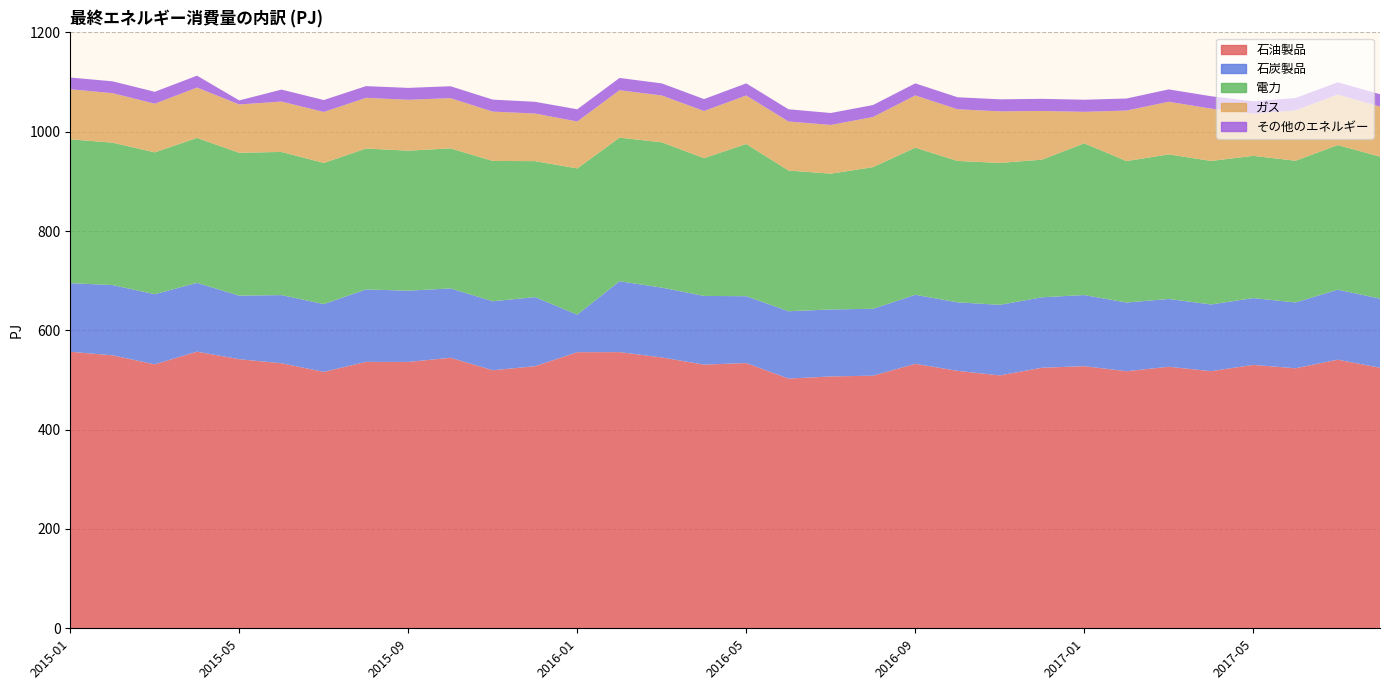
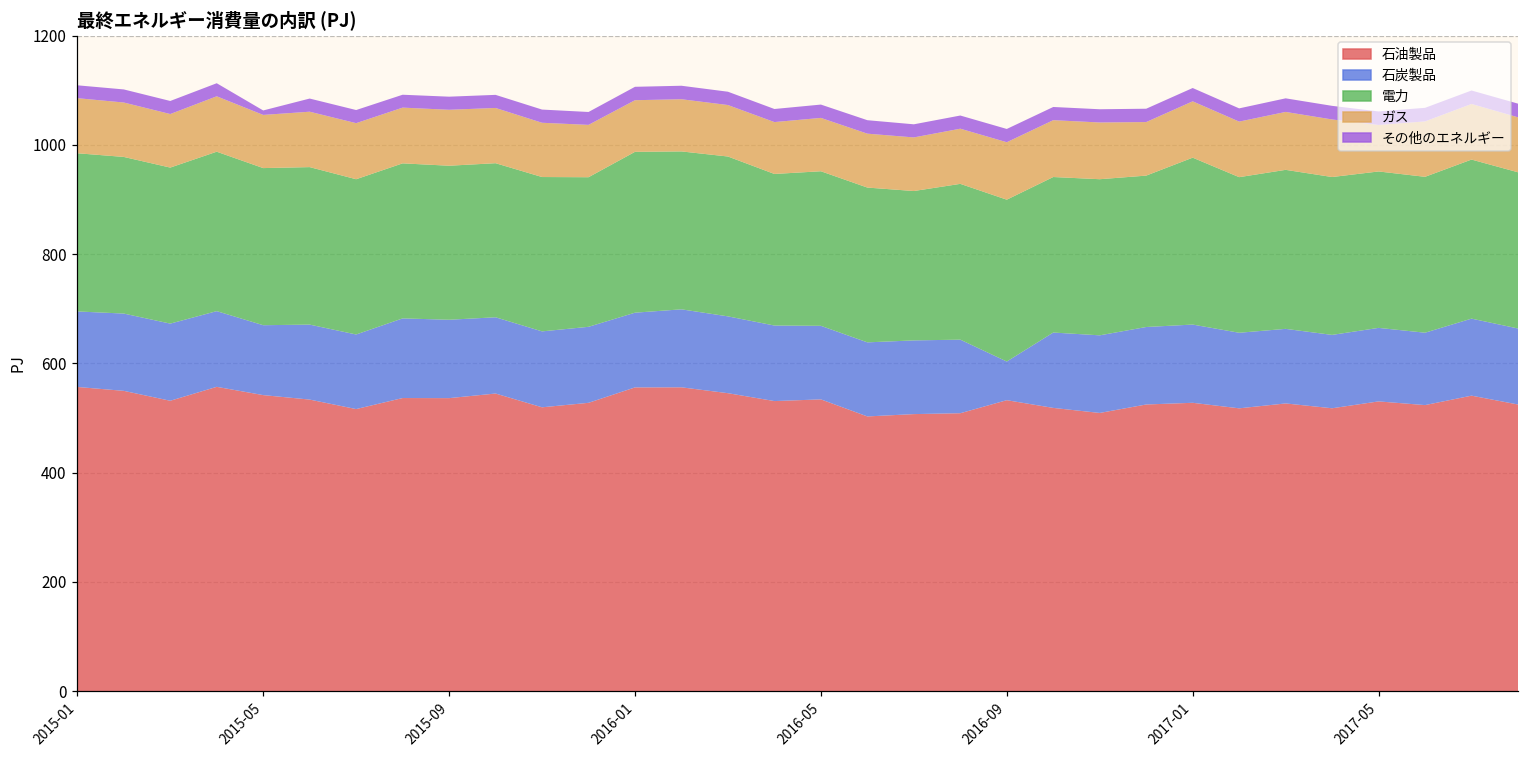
  {
    "石油製品": {
      "2015-01": 560,
      "2015-05": 540,
      "2015-09": 540,
      "2016-01": 560,
      "2016-05": 530,
      "2016-09": 530,
      "2017-01": 530,
      "2017-05": 530
    },
    "石炭製品": {
      "2015-01": 140,
      "2015-05": 130,
      "2015-09": 140,
-     "2016-01": 80,
+     "2016-01": 140,
      "2016-05": 130,
-     "2016-09": 140,
+     "2016-09": 70,
      "2017-01": 140,
      "2017-05": 130
    },
    "電力": {
      "2015-01": 290,
      "2015-05": 290,
      "2015-09": 280,
      "2016-01": 290,
-     "2016-05": 310,
+     "2016-05": 280,
      "2016-09": 300,
      "2017-01": 310,
      "2017-05": 290
    },
    "ガス": {
      "2015-01": 100,
      "2015-05": 100,
      "2015-09": 100,
      "2016-01": 90,
      "2016-05": 100,
      "2016-09": 110,
-     "2017-01": 60
+     "2017-01": 100
    },
    "その他のエネルギー": {
      "2015-01": 20,
      "2015-05": 10,
      "2015-09": 20,
      "2016-01": 20,
      "2016-05": 20,
      "2016-09": 20,
      "2017-01": 20
    }
  }
